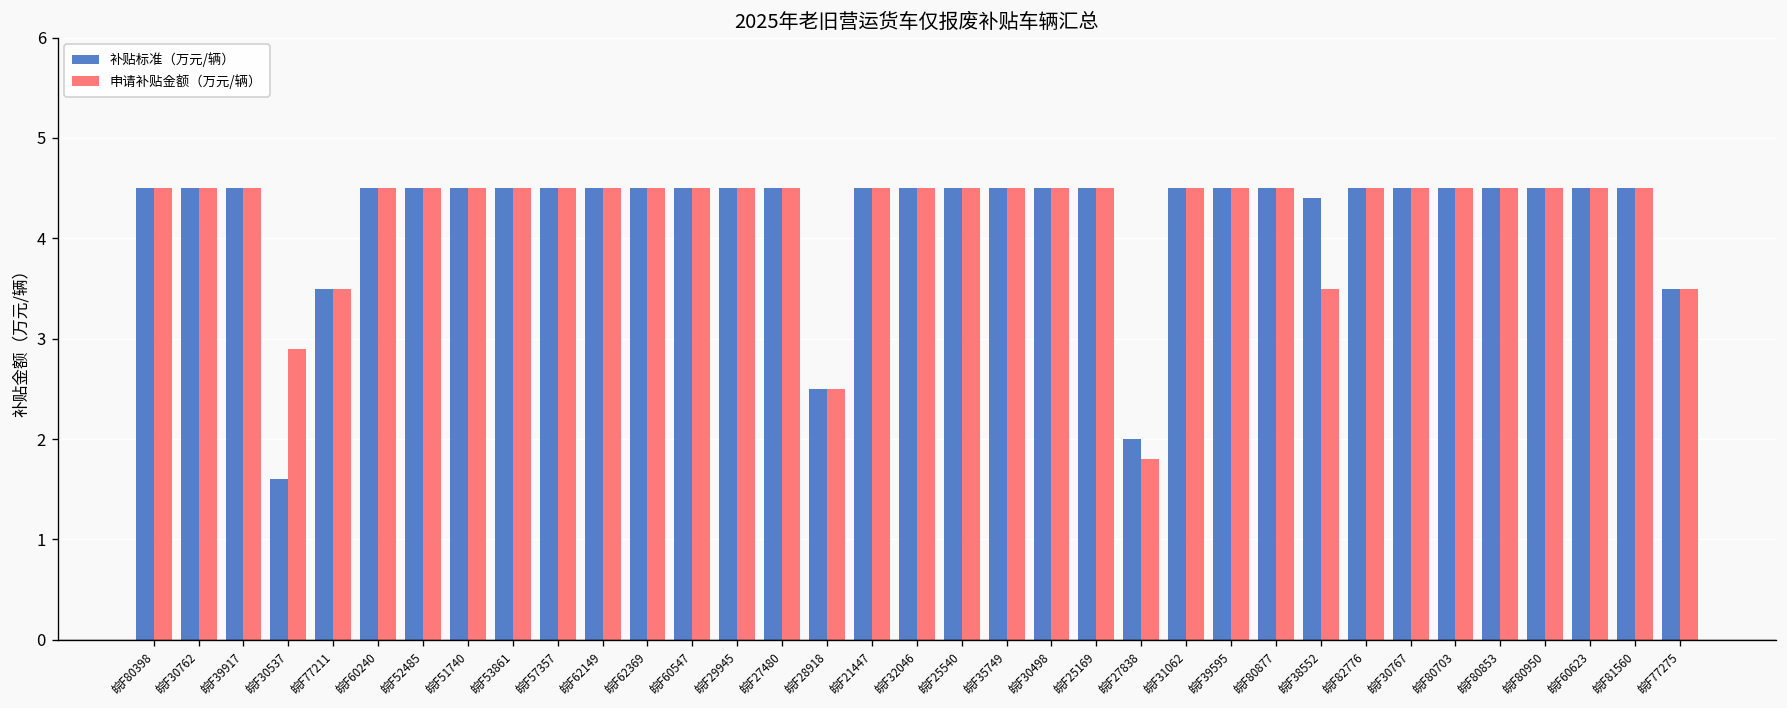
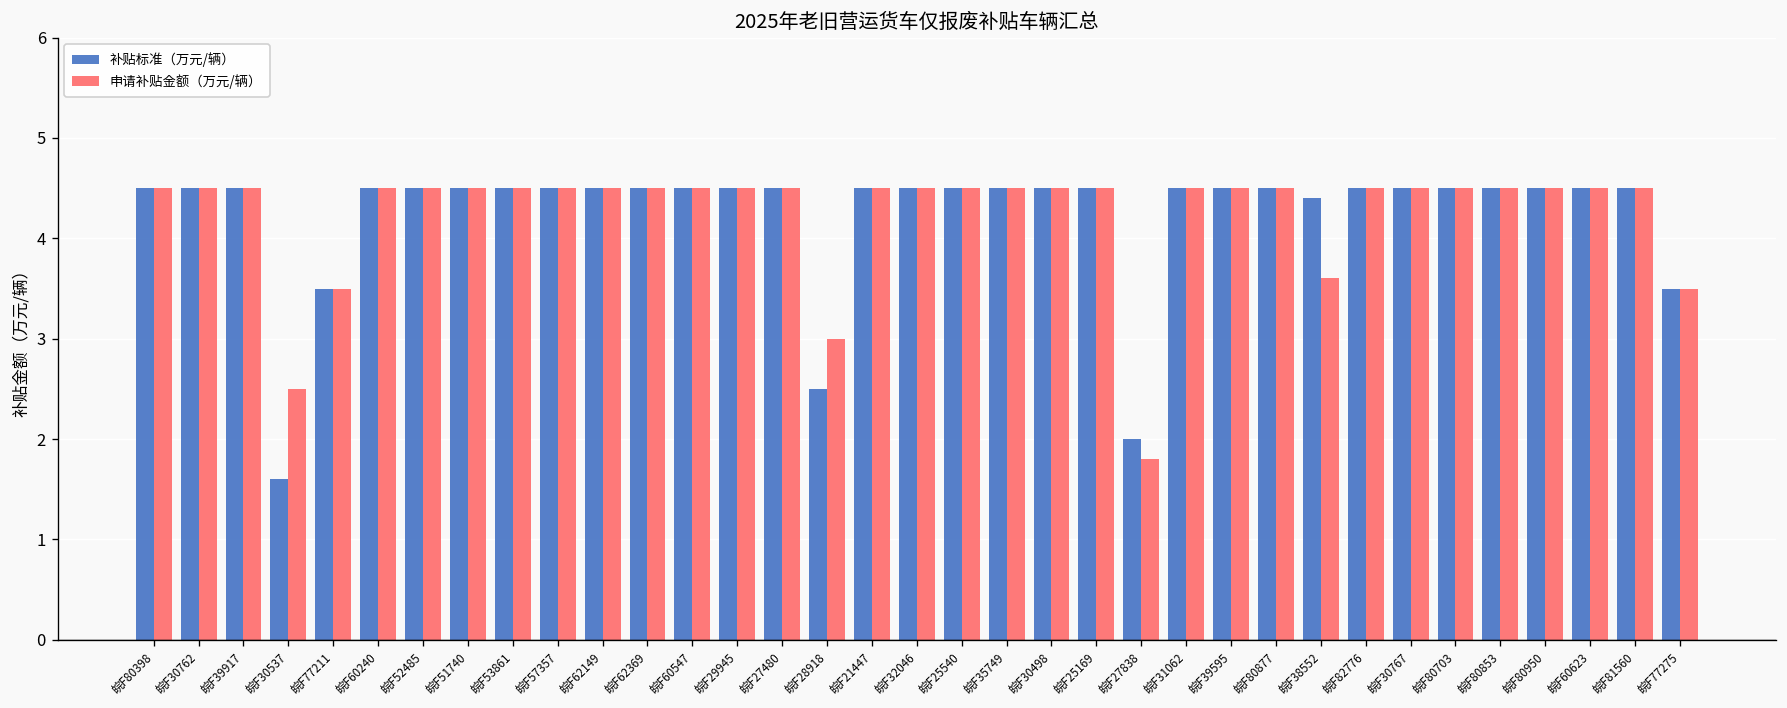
  {
    "补贴标准（万元/辆）": {
      "皖F80398": 4.5,
      "皖F30762": 4.5,
      "皖F39917": 4.5,
      "皖F30537": 1.6,
      "皖F77211": 3.5,
      "皖F60240": 4.5,
      "皖F52485": 4.5,
      "皖F51740": 4.5,
      "皖F53861": 4.5,
      "皖F57357": 4.5,
      "皖F62149": 4.5,
      "皖F62369": 4.5,
      "皖F60547": 4.5,
      "皖F29945": 4.5,
      "皖F27480": 4.5,
      "皖F28918": 2.5,
      "皖F21447": 4.5,
      "皖F32046": 4.5,
      "皖F25540": 4.5,
      "皖F35749": 4.5,
      "皖F30498": 4.5,
      "皖F25169": 4.5,
      "皖F27838": 2.0,
      "皖F31062": 4.5,
      "皖F39595": 4.5,
      "皖F80877": 4.5,
      "皖F38552": 4.4,
      "皖F82776": 4.5,
      "皖F30767": 4.5,
      "皖F80703": 4.5,
      "皖F80853": 4.5,
      "皖F80950": 4.5,
      "皖F60623": 4.5,
      "皖F81560": 4.5,
      "皖F77275": 3.5
    },
    "申请补贴金额（万元/辆）": {
      "皖F80398": 4.5,
      "皖F30762": 4.5,
      "皖F39917": 4.5,
-     "皖F30537": 2.9,
+     "皖F30537": 2.5,
      "皖F77211": 3.5,
      "皖F60240": 4.5,
      "皖F52485": 4.5,
      "皖F51740": 4.5,
      "皖F53861": 4.5,
      "皖F57357": 4.5,
      "皖F62149": 4.5,
      "皖F62369": 4.5,
      "皖F60547": 4.5,
      "皖F29945": 4.5,
      "皖F27480": 4.5,
-     "皖F28918": 2.5,
+     "皖F28918": 3.0,
      "皖F21447": 4.5,
      "皖F32046": 4.5,
      "皖F25540": 4.5,
      "皖F35749": 4.5,
      "皖F30498": 4.5,
      "皖F25169": 4.5,
      "皖F27838": 1.8,
      "皖F31062": 4.5,
      "皖F39595": 4.5,
      "皖F80877": 4.5,
-     "皖F38552": 3.5,
+     "皖F38552": 3.6,
      "皖F82776": 4.5,
      "皖F30767": 4.5,
      "皖F80703": 4.5,
      "皖F80853": 4.5,
      "皖F80950": 4.5,
      "皖F60623": 4.5,
      "皖F81560": 4.5,
      "皖F77275": 3.5
    }
  }
